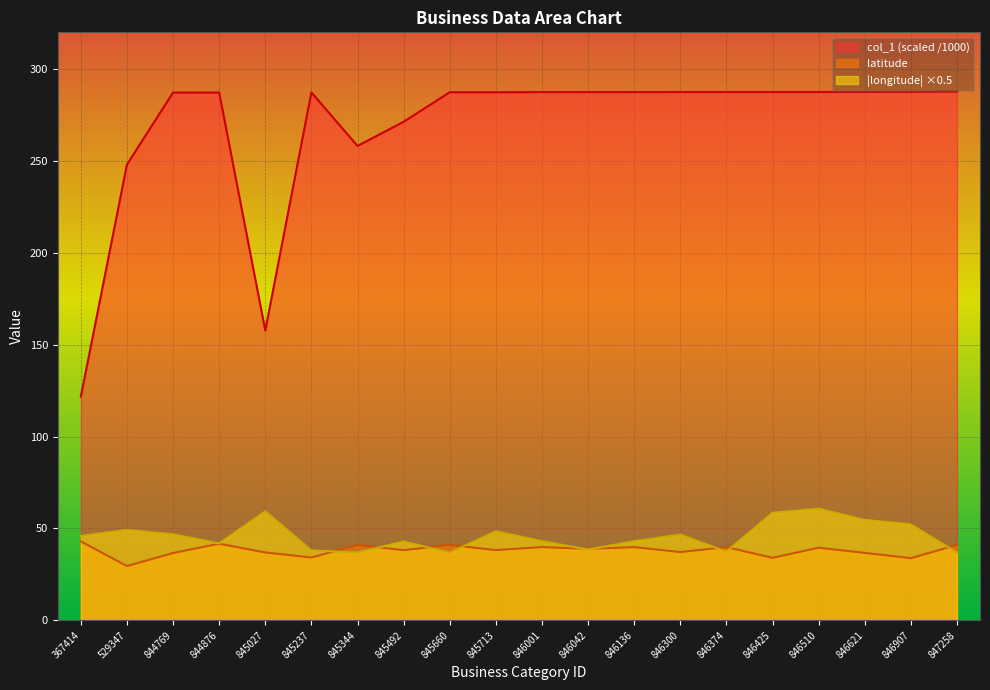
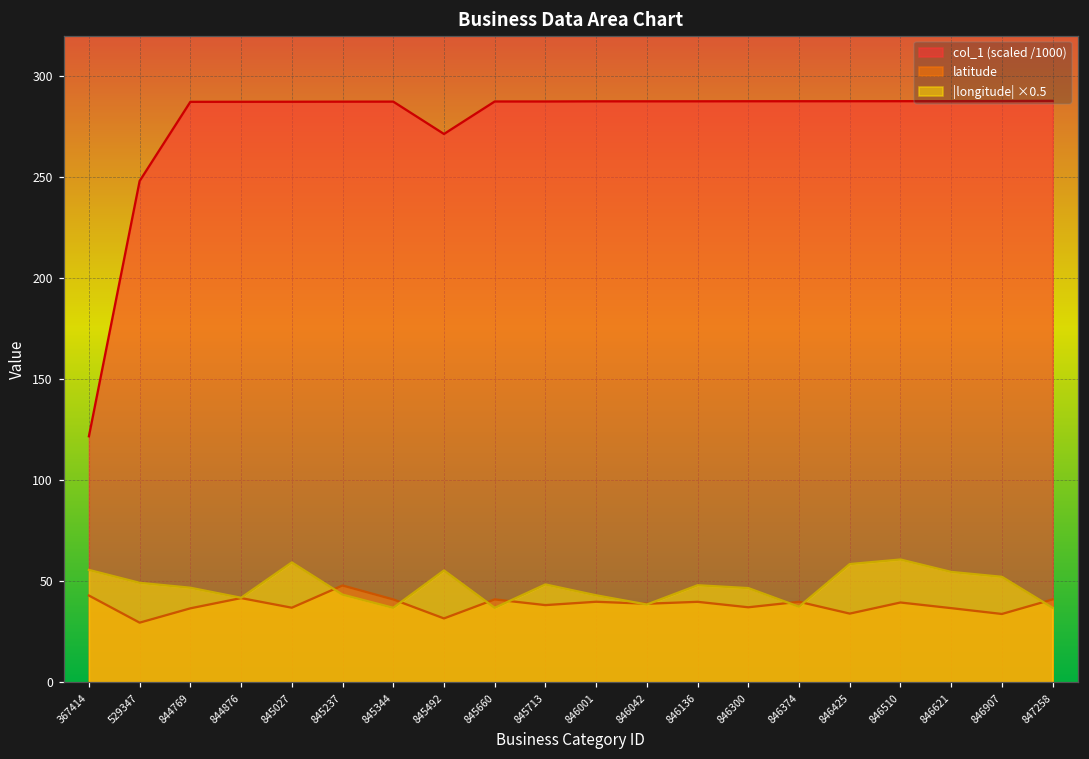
  {
    "col_1 (scaled /1000)": {
      "367414": 122,
      "529347": 248,
      "844769": 287,
      "844876": 287,
-     "845027": 158,
+     "845027": 287,
      "845237": 287,
-     "845344": 258,
+     "845344": 287,
      "845492": 271,
      "845660": 287,
      "845713": 287,
      "846001": 287,
      "846042": 287,
      "846136": 287,
      "846300": 288,
      "846374": 288,
      "846425": 288,
      "846510": 288,
      "846621": 288,
      "846907": 288,
      "847258": 288
    },
    "latitude": {
      "367414": 43,
      "529347": 30,
      "844769": 37,
      "845027": 37,
-     "845237": 34,
+     "845237": 48,
      "845344": 41,
-     "845492": 38,
+     "845492": 32,
      "845660": 41,
      "845713": 38,
      "846001": 40,
      "846136": 40,
      "846300": 37,
      "846374": 40,
      "846425": 34,
      "846510": 40,
      "846621": 37,
      "846907": 34,
      "847258": 41
    },
    "|longitude| ×0.5": {
-     "367414": 46,
+     "367414": 56,
      "529347": 49,
      "844769": 47,
      "845027": 59,
-     "845237": 38,
+     "845237": 43,
      "845344": 37,
-     "845492": 43,
+     "845492": 55,
      "845660": 37,
      "845713": 48,
      "846001": 43,
-     "846136": 43,
+     "846136": 48,
      "846300": 47,
      "846374": 37,
      "846425": 59,
      "846510": 61,
      "846621": 55,
      "846907": 52,
      "847258": 37
    }
  }
